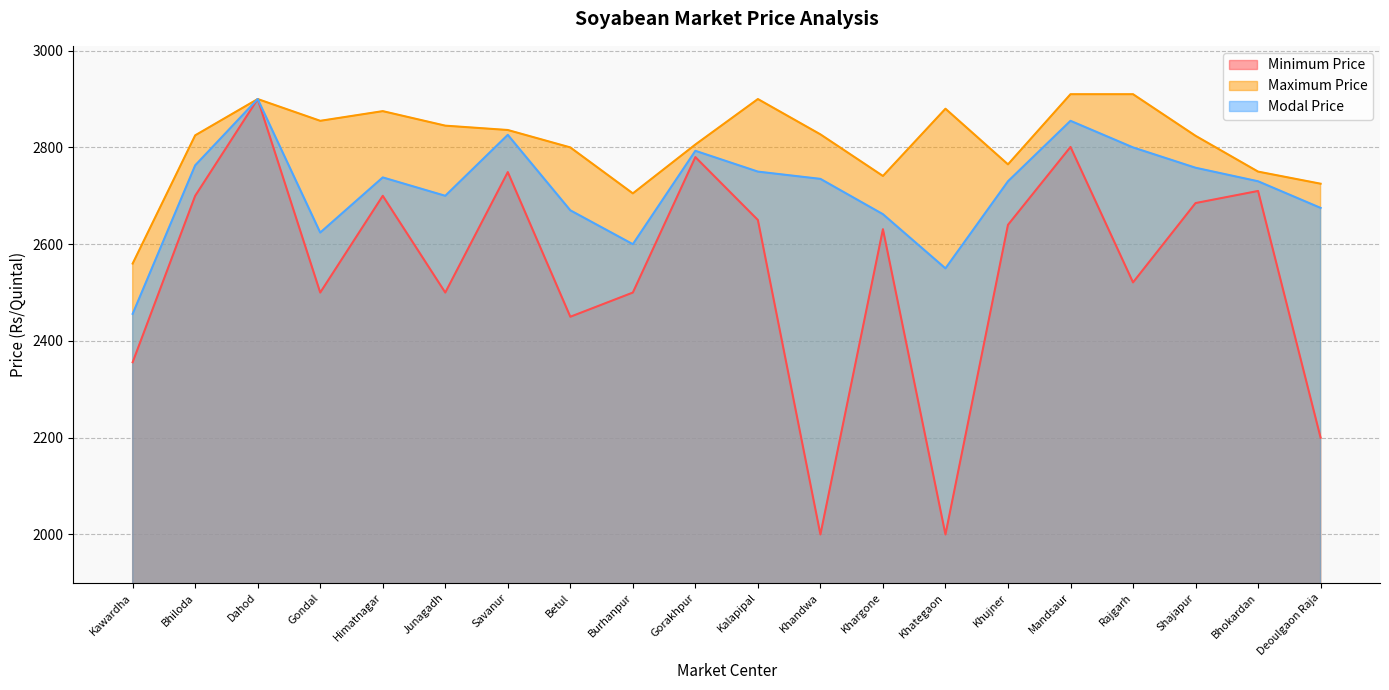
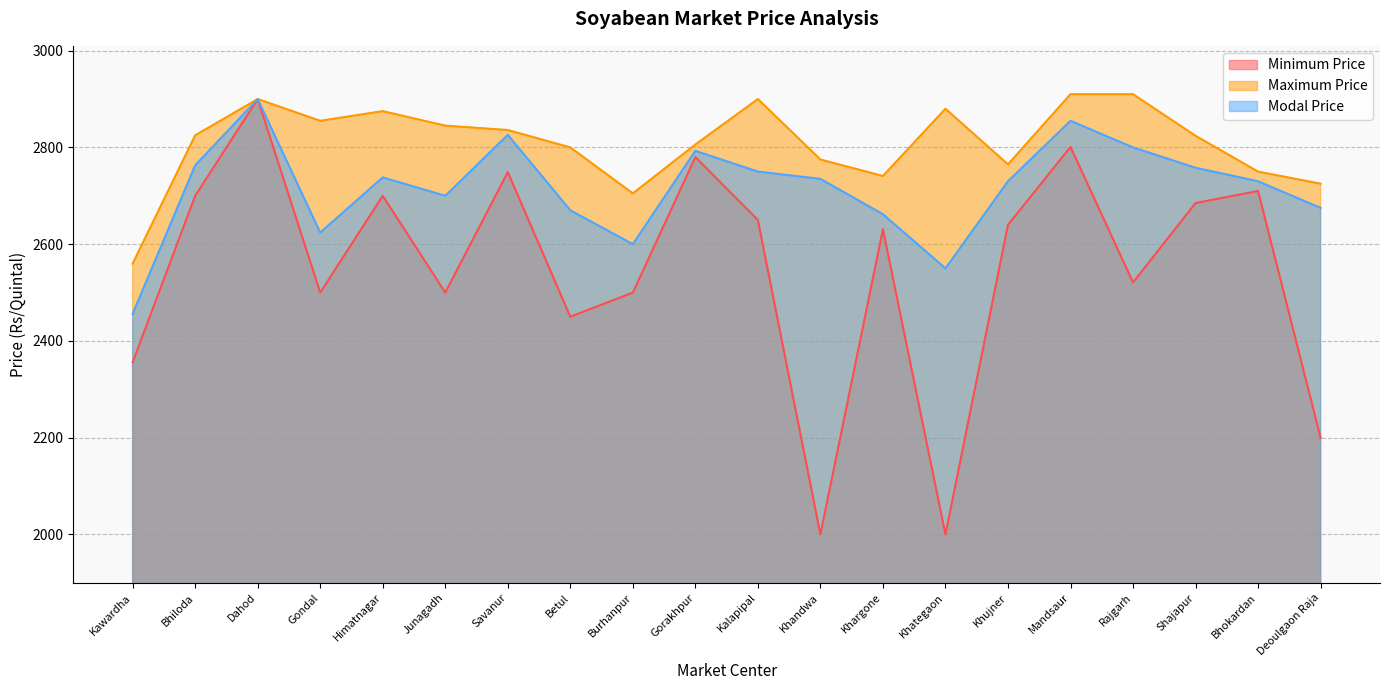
  {
    "Minimum Price": {
      "Kawardha": 2360,
      "Bhiloda": 2700,
      "Gondal": 2500,
      "Himatnagar": 2700,
      "Junagadh": 2500,
      "Savanur": 2750,
      "Betul": 2450,
      "Burhanpur": 2500,
      "Gorakhpur": 2780,
      "Kalapipal": 2650,
      "Khandwa": 2000,
      "Khargone": 2630,
      "Khategaon": 2000,
      "Khujner": 2640,
      "Mandsaur": 2800,
      "Rajgarh": 2520,
      "Shajapur": 2690,
      "Bhokardan": 2710,
      "Deoulgaon Raja": 2200
    },
    "Maximum Price": {
      "Kawardha": 2560,
      "Bhiloda": 2830,
      "Gondal": 2860,
      "Himatnagar": 2880,
      "Junagadh": 2850,
      "Savanur": 2840,
      "Betul": 2800,
      "Burhanpur": 2710,
      "Gorakhpur": 2810,
      "Kalapipal": 2900,
-     "Khandwa": 2830,
+     "Khandwa": 2780,
      "Khargone": 2740,
      "Khategaon": 2880,
      "Khujner": 2770,
      "Mandsaur": 2910,
      "Rajgarh": 2910,
      "Shajapur": 2820,
      "Bhokardan": 2750,
      "Deoulgaon Raja": 2730
    },
    "Modal Price": {
      "Kawardha": 2460,
      "Bhiloda": 2760,
      "Gondal": 2620,
      "Himatnagar": 2740,
      "Junagadh": 2700,
      "Savanur": 2830,
      "Betul": 2670,
      "Burhanpur": 2600,
      "Gorakhpur": 2790,
      "Kalapipal": 2750,
      "Khandwa": 2740,
      "Khargone": 2660,
      "Khategaon": 2550,
      "Khujner": 2730,
      "Mandsaur": 2860,
      "Rajgarh": 2800,
      "Shajapur": 2760,
      "Bhokardan": 2730,
      "Deoulgaon Raja": 2680
    }
  }
